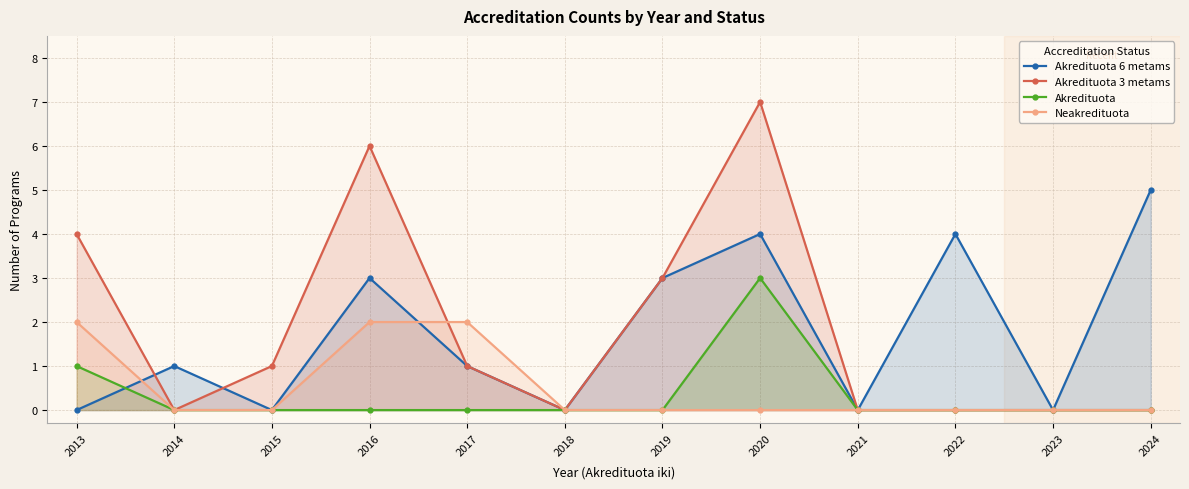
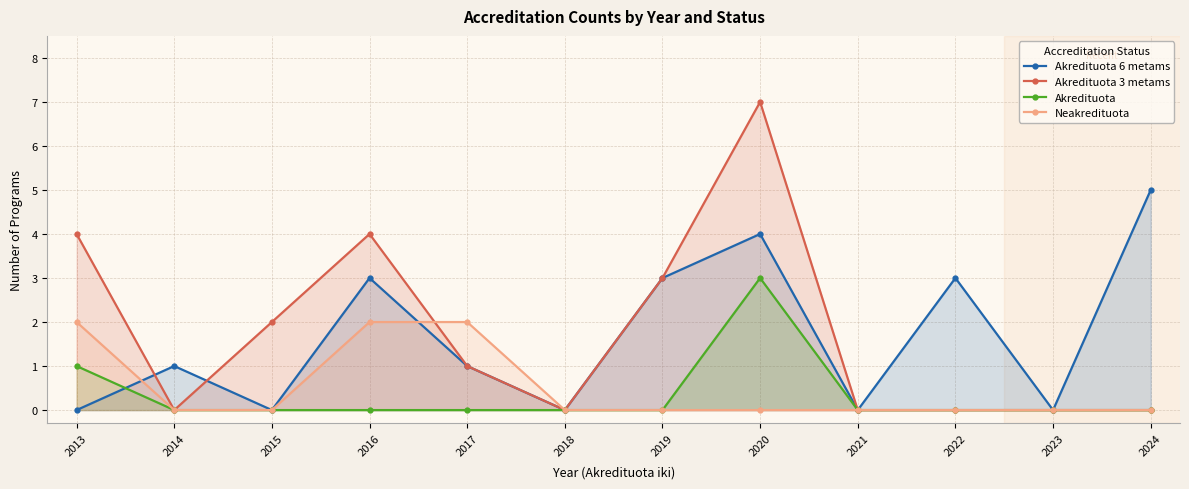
  {
    "Akredituota 6 metams": {
      "2013": 0,
      "2014": 1,
      "2016": 3,
      "2020": 4,
-     "2022": 4,
+     "2022": 3,
      "2024": 5
    },
    "Akredituota 3 metams": {
      "2013": 4,
-     "2015": 1,
-     "2016": 6,
+     "2015": 2,
+     "2016": 4,
      "2020": 7
    },
    "Akredituota": {
      "2013": 1,
      "2016": 0,
      "2017": 0,
      "2020": 3
    },
    "Neakredituota": {
      "2013": 2,
      "2016": 2,
      "2017": 2,
      "2020": 0
    }
  }
